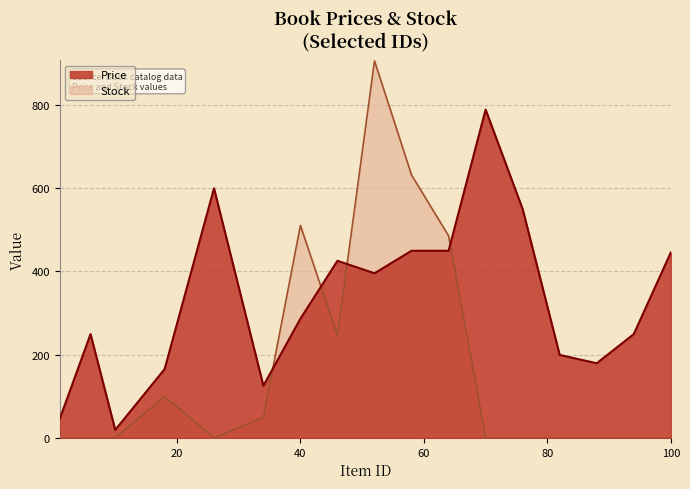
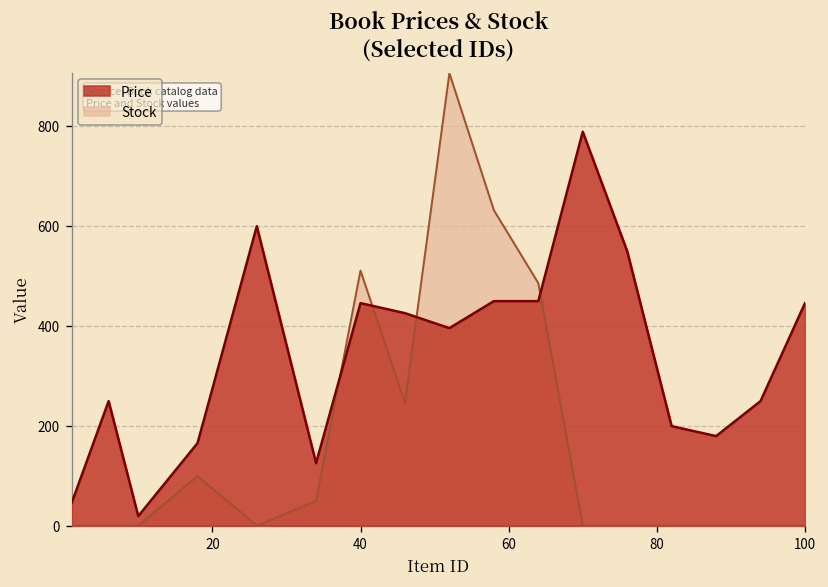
  {
    "Price": {
-     "40": 290,
+     "40": 450,
      "100": 450
    },
    "Stock": {
      "40": 510,
      "100": 0
    }
  }
